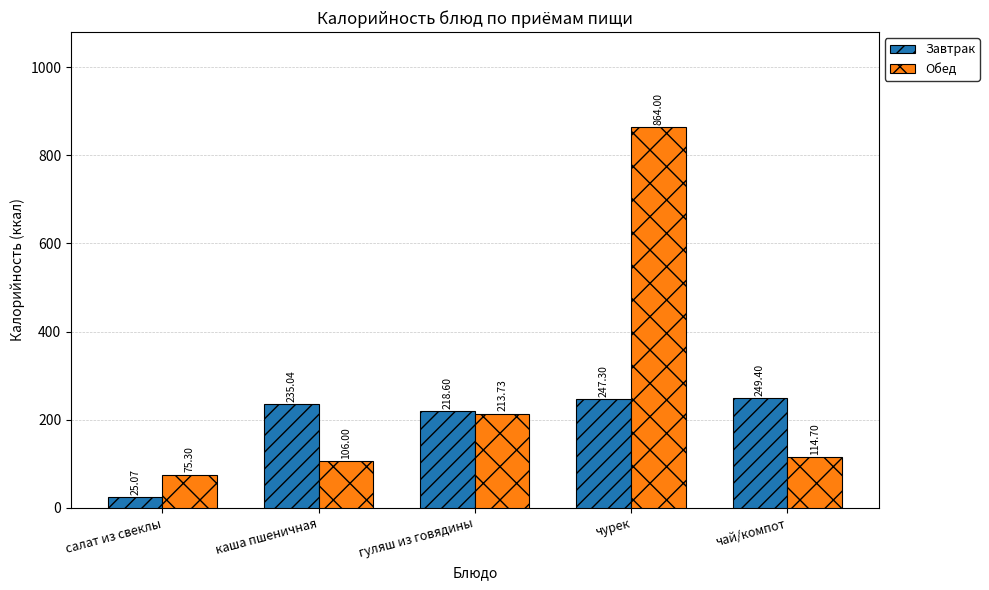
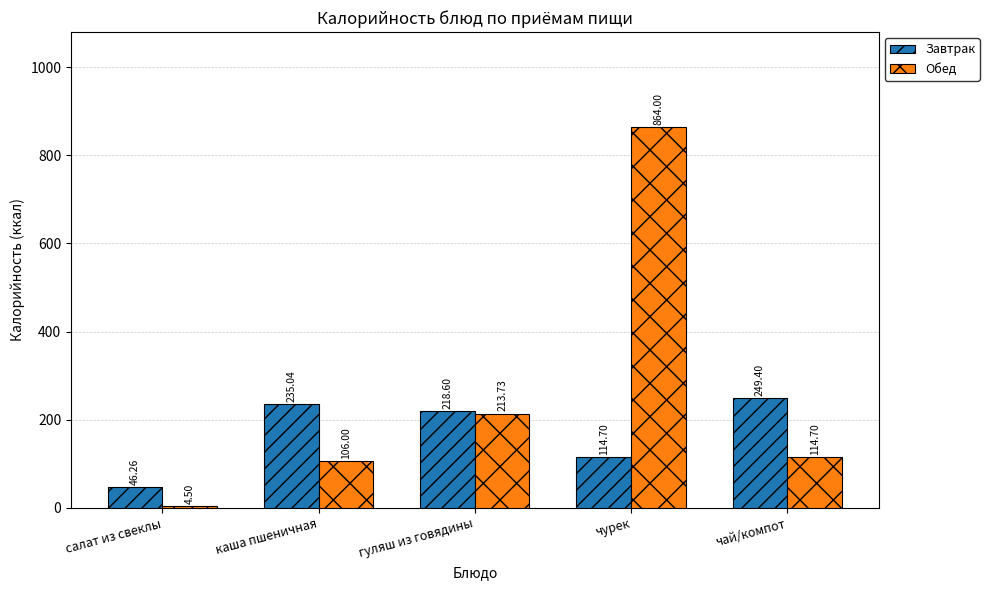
  {
    "Завтрак": {
-     "салат из свеклы": 25.07,
+     "салат из свеклы": 46.26,
      "каша пшеничная": 235.04,
      "гуляш из говядины": 218.60,
-     "чурек": 247.30,
+     "чурек": 114.70,
      "чай/компот": 249.40
    },
    "Обед": {
-     "салат из свеклы": 75.30,
+     "салат из свеклы": 4.50,
      "каша пшеничная": 106.00,
      "гуляш из говядины": 213.73,
      "чурек": 864.00,
      "чай/компот": 114.70
    }
  }
